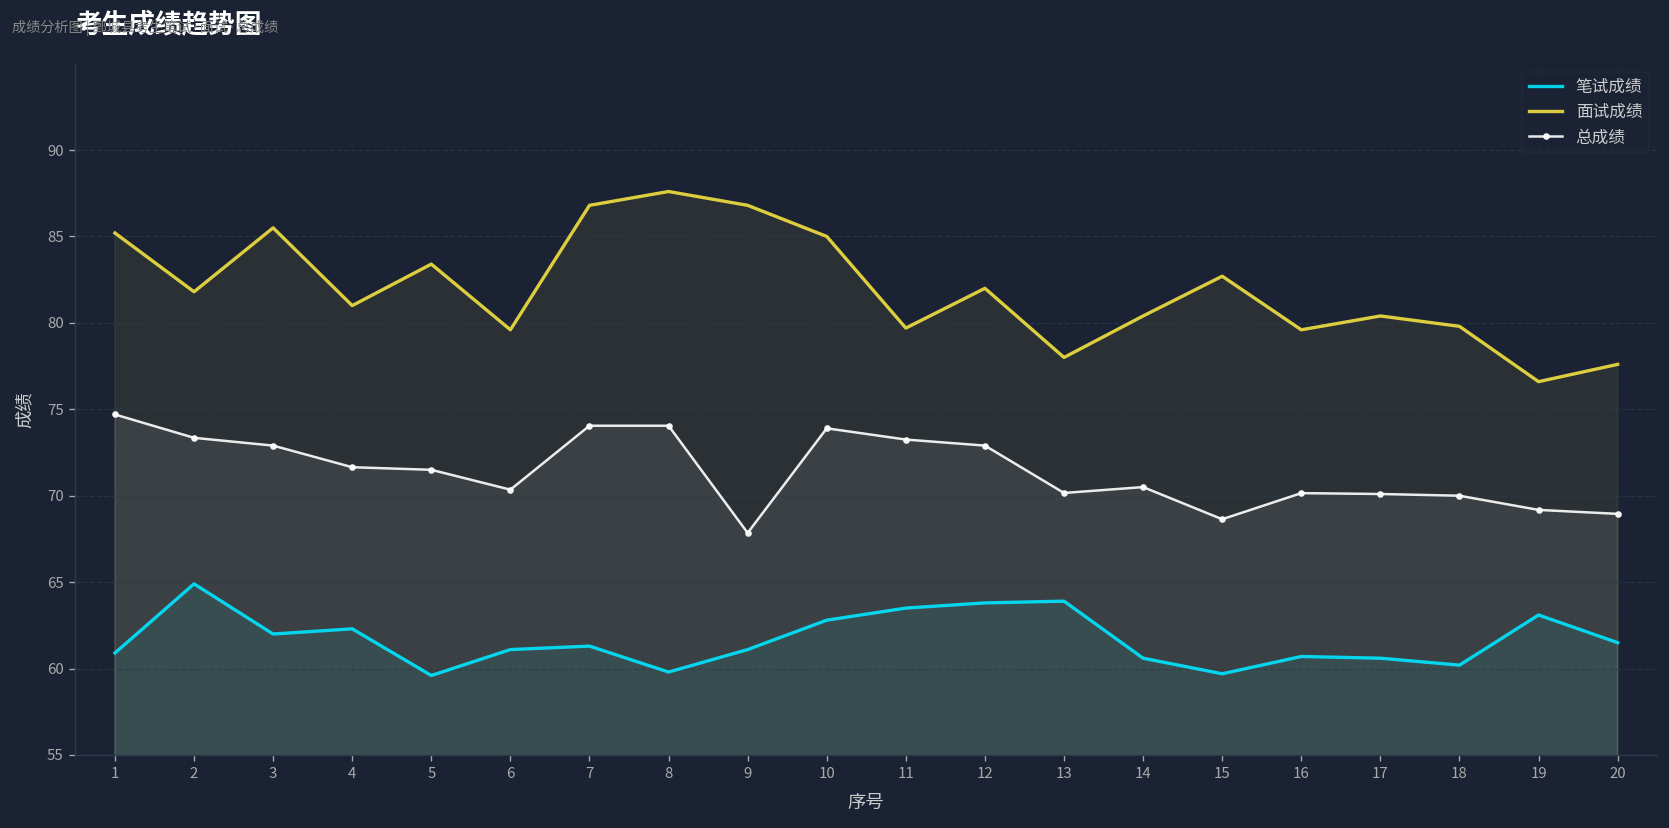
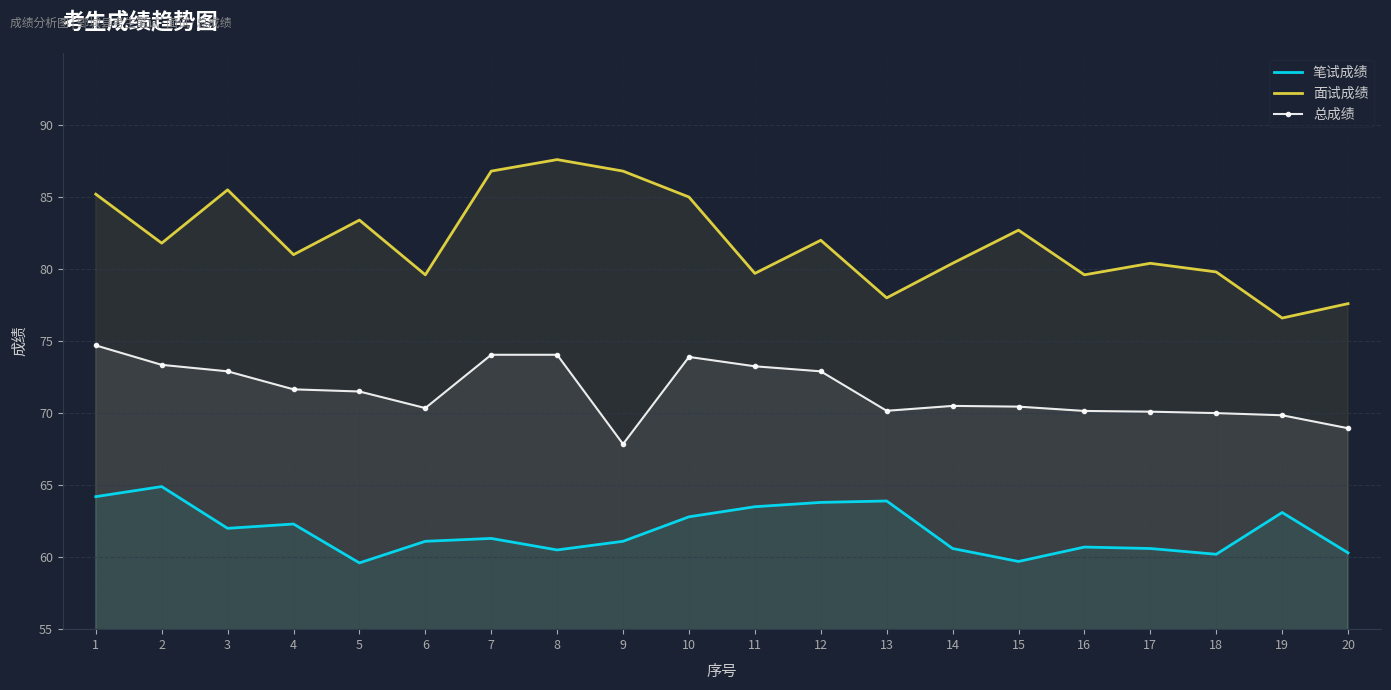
  {
    "笔试成绩": {
-     "1": 60.9,
+     "1": 64.2,
      "2": 64.9,
      "3": 62.0,
      "4": 62.3,
      "5": 59.6,
      "6": 61.1,
      "7": 61.3,
-     "8": 59.8,
+     "8": 60.5,
      "9": 61.1,
      "10": 62.8,
      "11": 63.5,
      "12": 63.8,
      "13": 63.9,
      "14": 60.6,
      "15": 59.7,
      "16": 60.7,
      "17": 60.6,
      "18": 60.2,
      "19": 63.1,
-     "20": 61.5
+     "20": 60.3
    },
    "面试成绩": {
      "1": 85.2,
      "2": 81.8,
      "3": 85.5,
      "4": 81.0,
      "5": 83.4,
      "6": 79.6,
      "7": 86.8,
      "8": 87.6,
      "9": 86.8,
      "10": 85.0,
      "11": 79.7,
      "12": 82.0,
      "13": 78.0,
      "14": 80.4,
      "15": 82.7,
      "16": 79.6,
      "17": 80.4,
      "18": 79.8,
      "19": 76.6,
      "20": 77.6
    },
    "总成绩": {
      "1": 74.7,
      "2": 73.4,
      "3": 72.9,
      "4": 71.7,
      "5": 71.5,
      "6": 70.4,
      "7": 74.1,
      "8": 74.1,
      "9": 67.9,
      "10": 73.9,
      "11": 73.3,
      "12": 72.9,
      "13": 70.2,
      "14": 70.5,
-     "15": 68.6,
+     "15": 70.5,
      "16": 70.2,
      "17": 70.1,
      "18": 70.0,
-     "19": 69.2,
+     "19": 69.9,
      "20": 69.0
    }
  }
